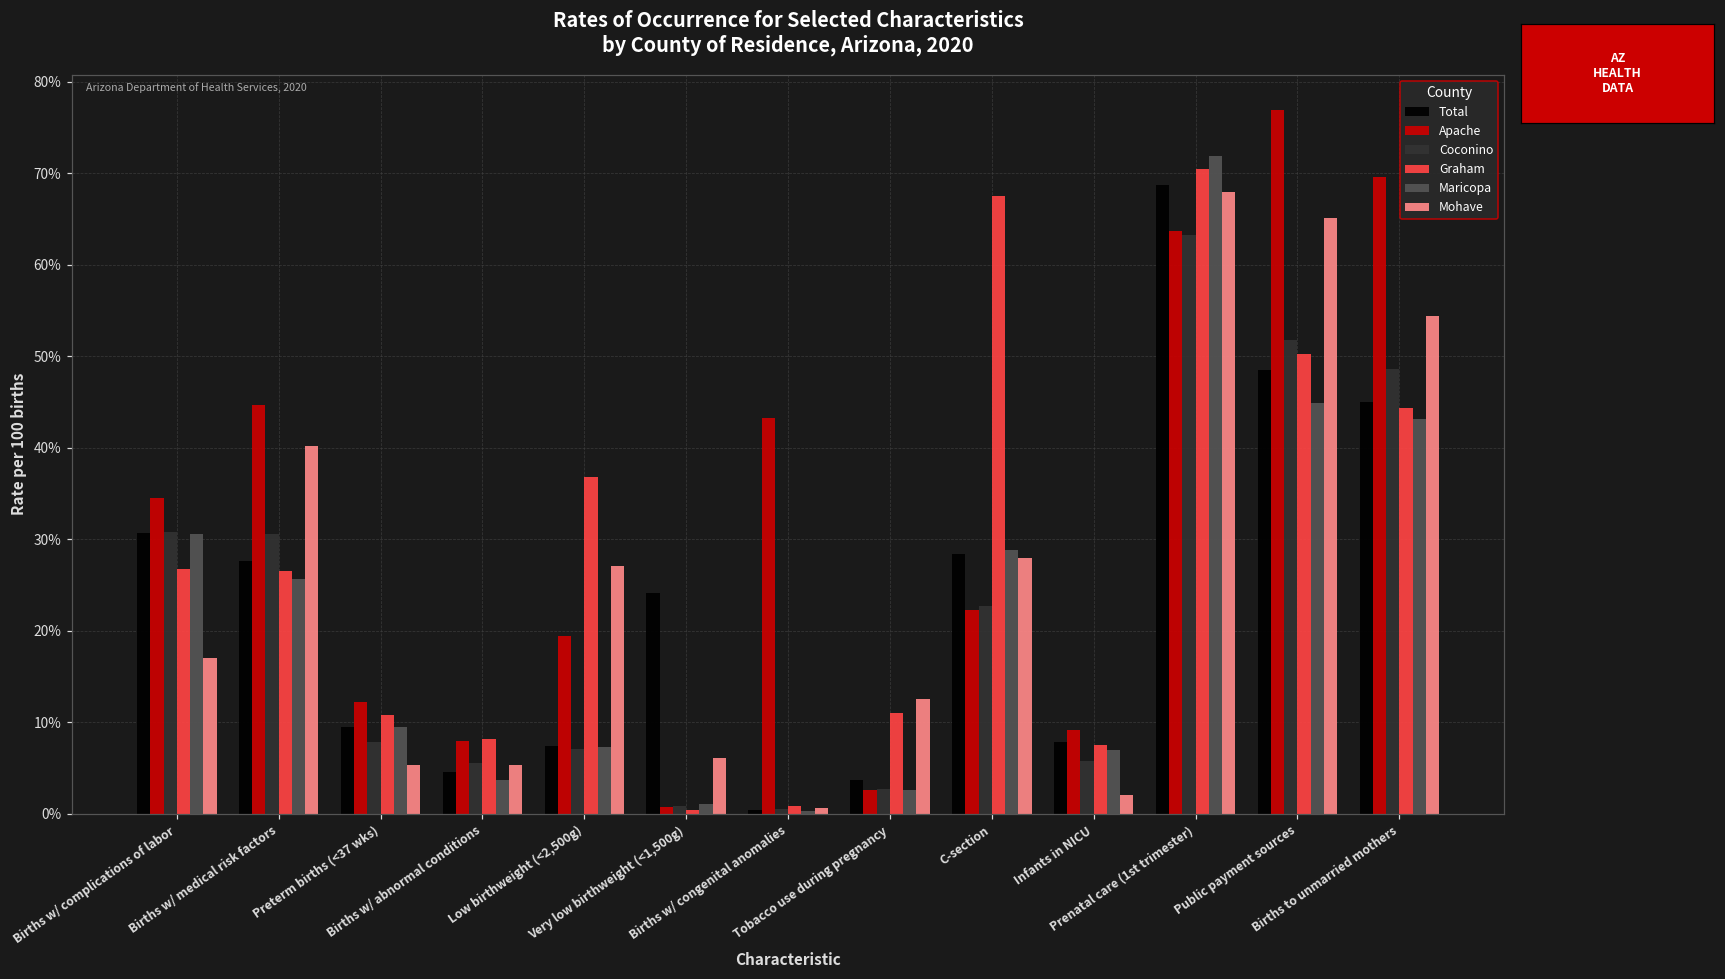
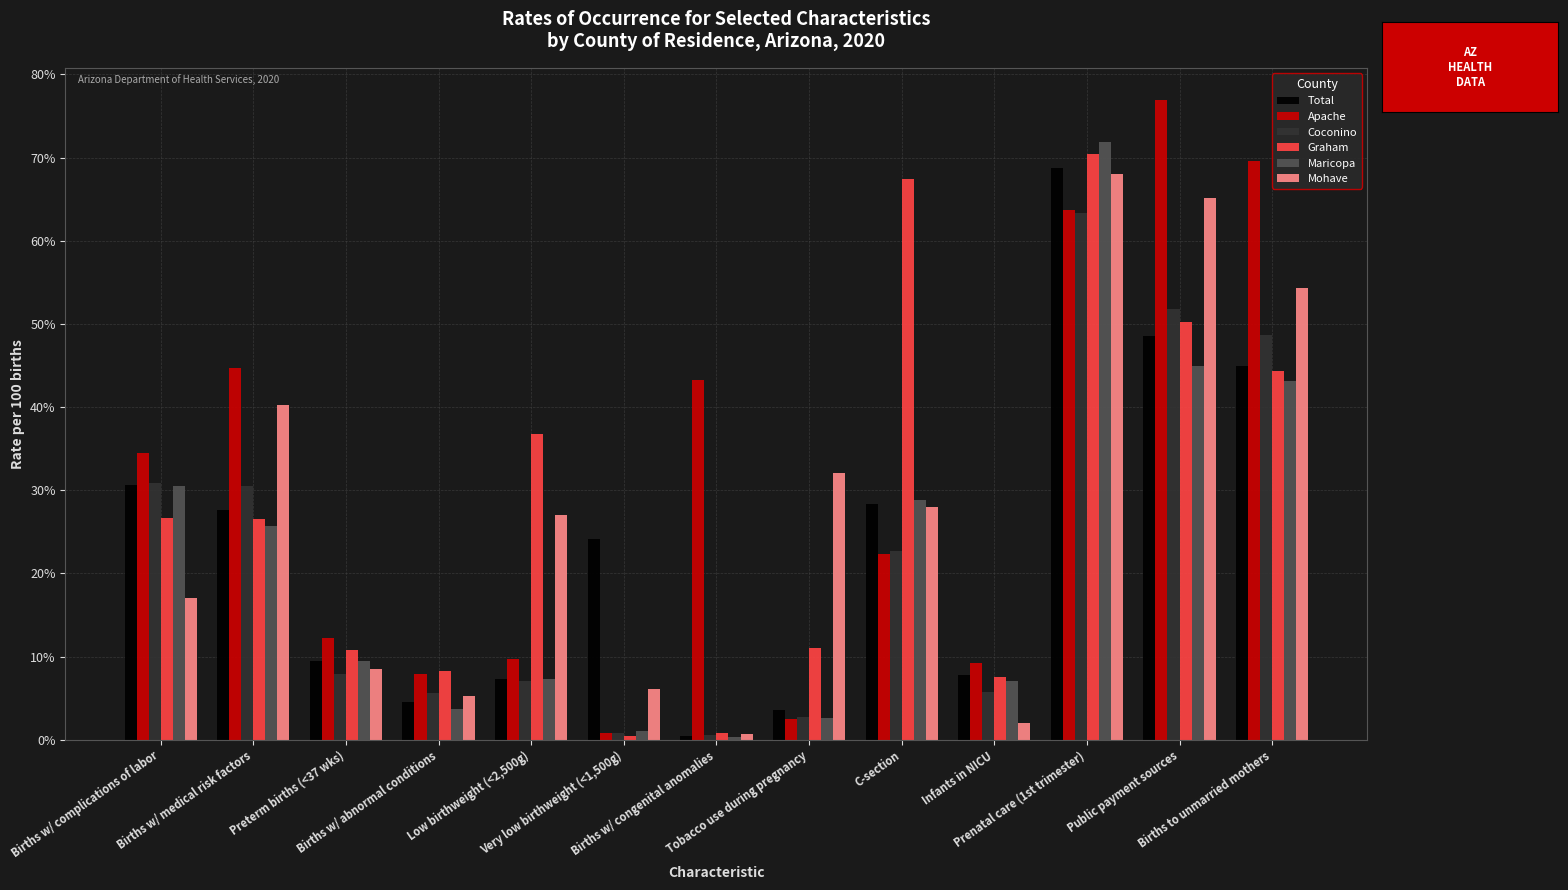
  {
    "Total": {
      "Births w/ complications of labor": "31%",
      "Births w/ medical risk factors": "28%",
      "Preterm births (<37 wks)": "9%",
      "Births w/ abnormal conditions": "5%",
      "Low birthweight (<2,500g)": "7%",
      "Very low birthweight (<1,500g)": "24%",
      "Births w/ congenital anomalies": "0%",
      "Tobacco use during pregnancy": "4%",
      "C-section": "28%",
      "Infants in NICU": "8%",
      "Prenatal care (1st trimester)": "69%",
      "Public payment sources": "49%",
      "Births to unmarried mothers": "45%"
    },
    "Apache": {
      "Births w/ complications of labor": "35%",
      "Births w/ medical risk factors": "45%",
      "Preterm births (<37 wks)": "12%",
      "Births w/ abnormal conditions": "8%",
-     "Low birthweight (<2,500g)": "19%",
+     "Low birthweight (<2,500g)": "10%",
      "Very low birthweight (<1,500g)": "1%",
      "Births w/ congenital anomalies": "43%",
      "Tobacco use during pregnancy": "3%",
      "C-section": "22%",
      "Infants in NICU": "9%",
      "Prenatal care (1st trimester)": "64%",
      "Public payment sources": "77%",
      "Births to unmarried mothers": "70%"
    },
    "Graham": {
      "Births w/ complications of labor": "27%",
      "Births w/ medical risk factors": "27%",
      "Preterm births (<37 wks)": "11%",
      "Births w/ abnormal conditions": "8%",
      "Low birthweight (<2,500g)": "37%",
      "Very low birthweight (<1,500g)": "0%",
      "Births w/ congenital anomalies": "1%",
      "Tobacco use during pregnancy": "11%",
      "C-section": "67%",
      "Infants in NICU": "8%",
      "Prenatal care (1st trimester)": "70%",
      "Public payment sources": "50%",
      "Births to unmarried mothers": "44%"
    },
    "Mohave": {
      "Births w/ complications of labor": "17%",
      "Births w/ medical risk factors": "40%",
-     "Preterm births (<37 wks)": "5%",
+     "Preterm births (<37 wks)": "8%",
      "Births w/ abnormal conditions": "5%",
      "Low birthweight (<2,500g)": "27%",
      "Very low birthweight (<1,500g)": "6%",
      "Births w/ congenital anomalies": "1%",
-     "Tobacco use during pregnancy": "13%",
+     "Tobacco use during pregnancy": "32%",
      "C-section": "28%",
      "Infants in NICU": "2%",
      "Prenatal care (1st trimester)": "68%",
      "Public payment sources": "65%",
      "Births to unmarried mothers": "54%"
    }
  }
